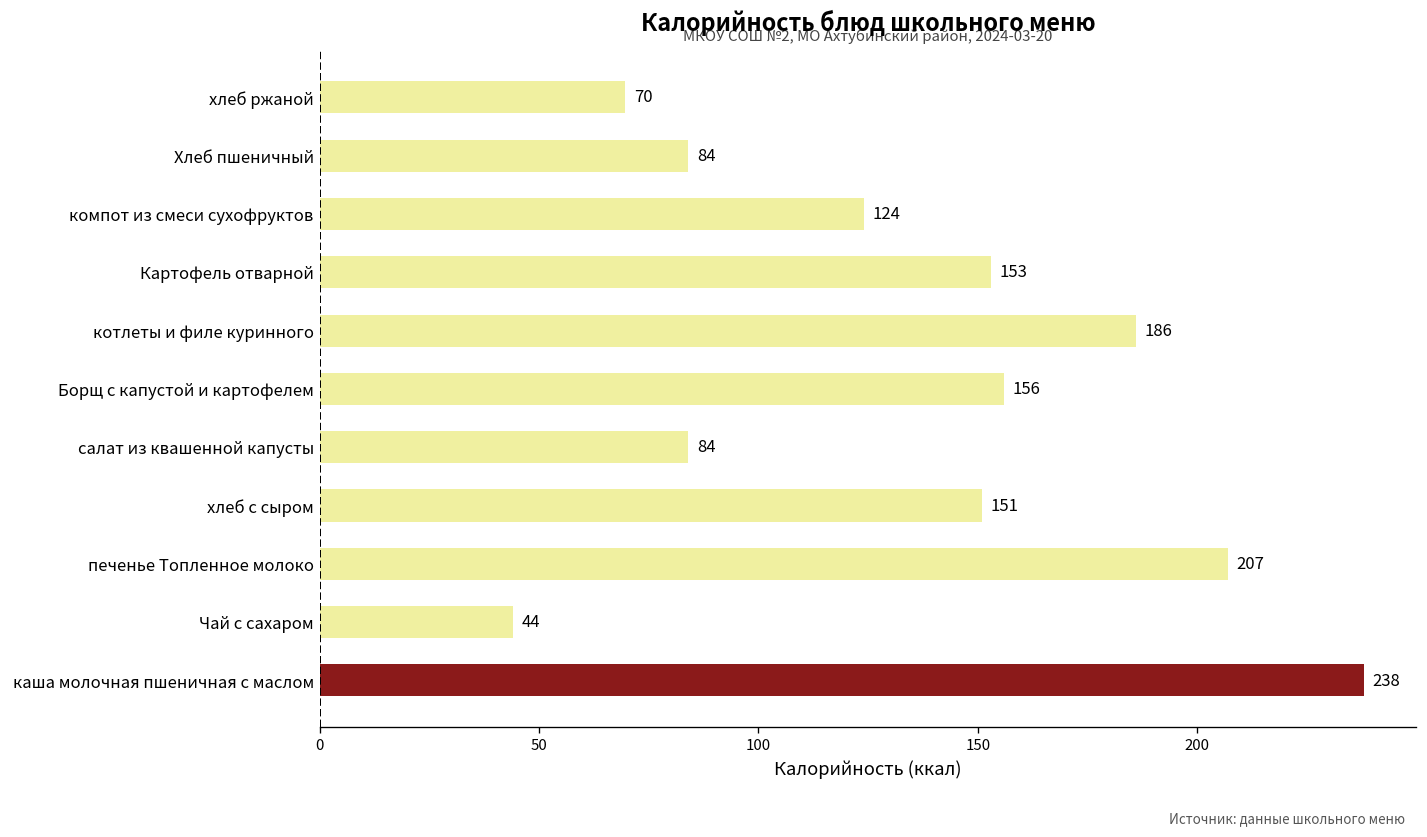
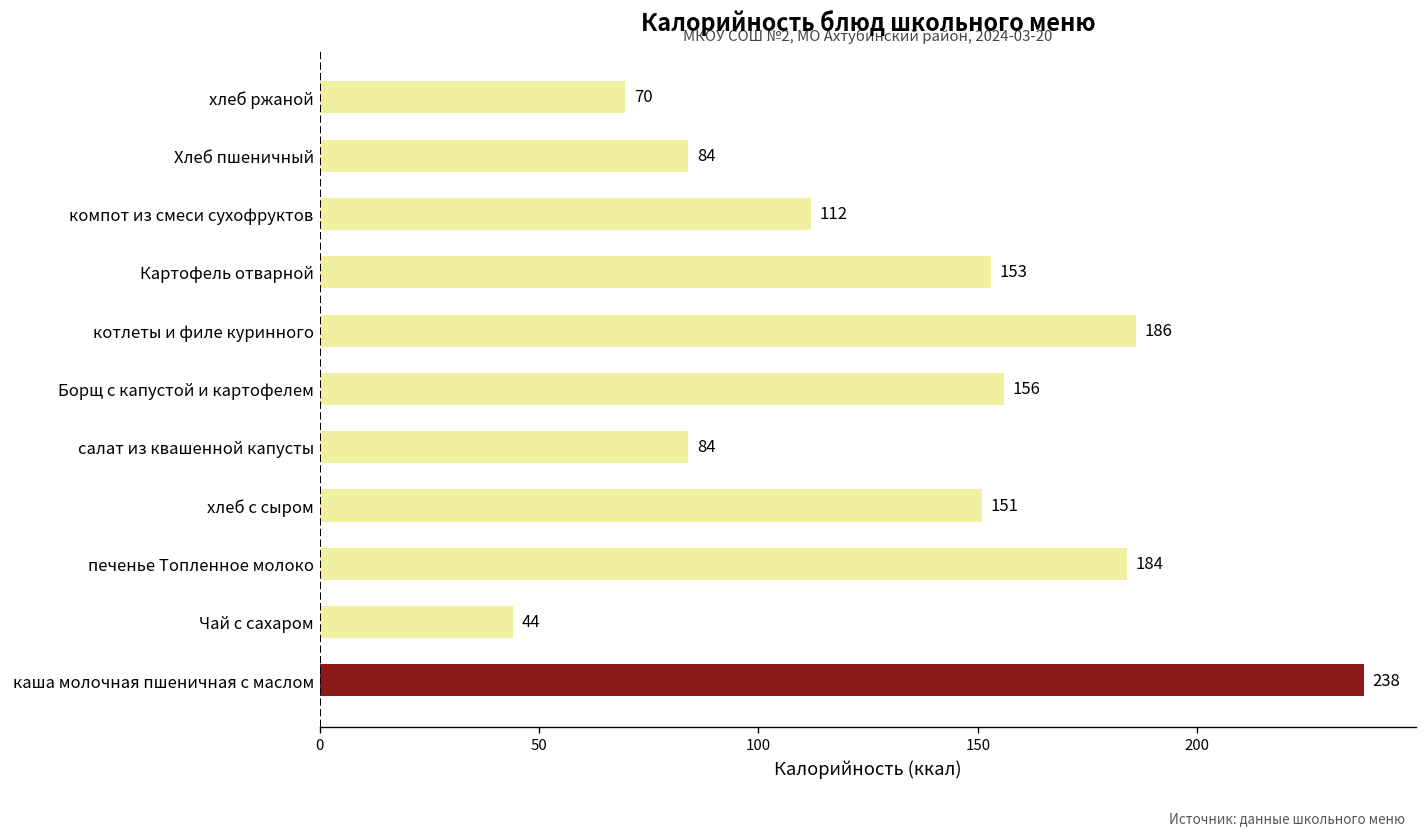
  {
    "хлеб ржаной": 70,
    "Хлеб пшеничный": 84,
-   "компот из смеси сухофруктов": 124,
+   "компот из смеси сухофруктов": 112,
    "Картофель отварной": 153,
    "котлеты и филе куринного": 186,
    "Борщ с капустой и картофелем": 156,
    "салат из квашенной капусты": 84,
    "хлеб с сыром": 151,
-   "печенье Топленное молоко": 207,
+   "печенье Топленное молоко": 184,
    "Чай с сахаром": 44,
    "каша молочная пшеничная с маслом": 238
  }
